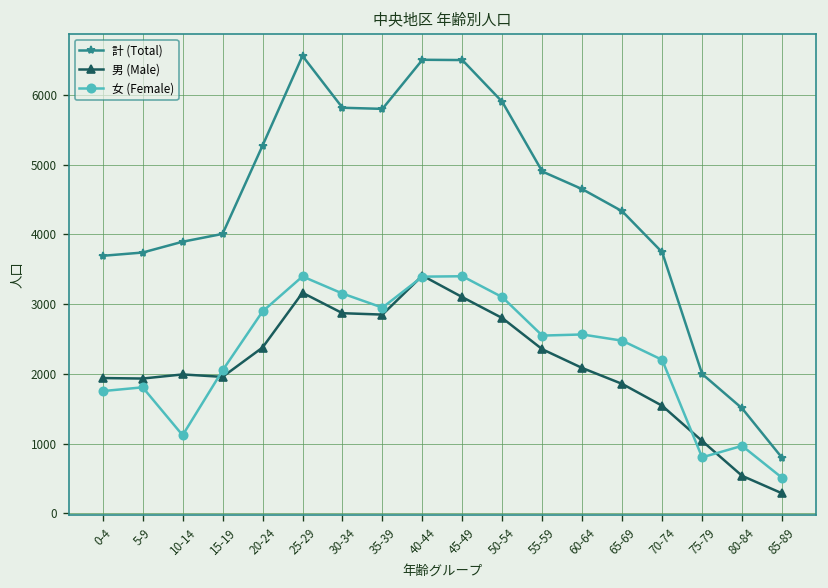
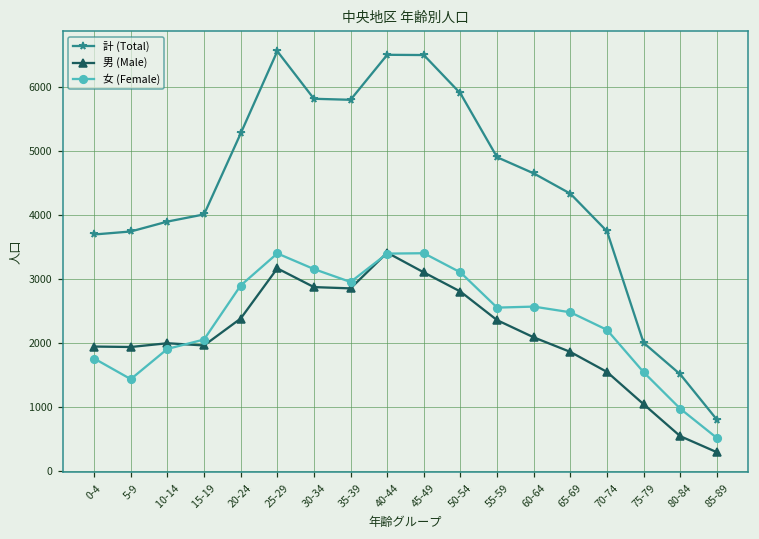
  {
    "計 (Total)": {
      "0-4": 3700,
      "5-9": 3700,
      "10-14": 3900,
      "15-19": 4000,
      "20-24": 5300,
      "25-29": 6600,
      "30-34": 5800,
      "35-39": 5800,
      "40-44": 6500,
      "45-49": 6500,
      "50-54": 5900,
      "55-59": 4900,
      "60-64": 4600,
      "65-69": 4300,
      "70-74": 3700,
      "75-79": 2000,
      "80-84": 1500,
      "85-89": 800
    },
    "男 (Male)": {
      "0-4": 1900,
      "5-9": 1900,
      "10-14": 2000,
      "15-19": 2000,
      "20-24": 2400,
      "25-29": 3200,
      "30-34": 2900,
      "35-39": 2900,
      "45-49": 3100,
      "50-54": 2800,
      "55-59": 2400,
      "60-64": 2100,
      "65-69": 1900,
      "70-74": 1500,
      "75-79": 1000,
      "80-84": 500,
      "85-89": 300
    },
    "女 (Female)": {
      "0-4": 1800,
-     "5-9": 1800,
-     "10-14": 1100,
+     "5-9": 1400,
+     "10-14": 1900,
      "15-19": 2100,
      "20-24": 2900,
      "25-29": 3400,
      "30-34": 3200,
      "35-39": 3000,
      "45-49": 3400,
      "50-54": 3100,
      "55-59": 2500,
      "60-64": 2600,
      "65-69": 2500,
      "70-74": 2200,
-     "75-79": 800,
+     "75-79": 1500,
      "80-84": 1000,
      "85-89": 500
    }
  }
